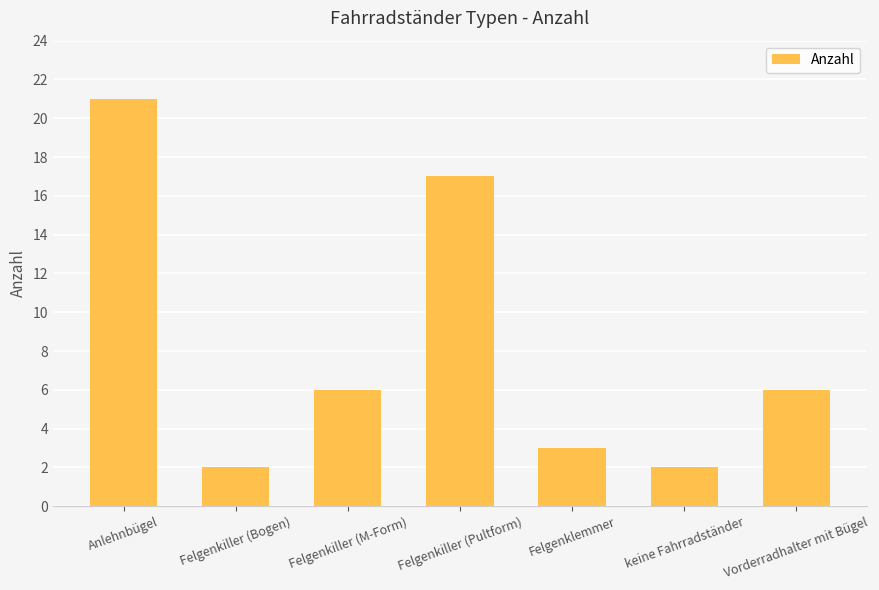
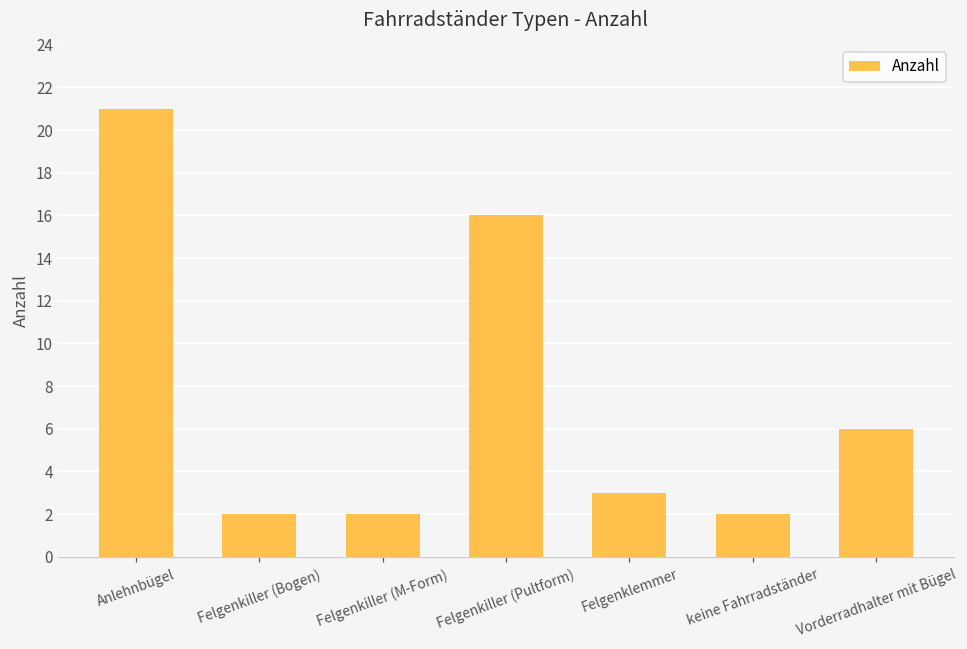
  {
    "Anlehnbügel": 21,
    "Felgenkiller (Bogen)": 2,
-   "Felgenkiller (M-Form)": 6,
-   "Felgenkiller (Pultform)": 17,
+   "Felgenkiller (M-Form)": 2,
+   "Felgenkiller (Pultform)": 16,
    "Felgenklemmer": 3,
    "keine Fahrradständer": 2,
    "Vorderradhalter mit Bügel": 6
  }
